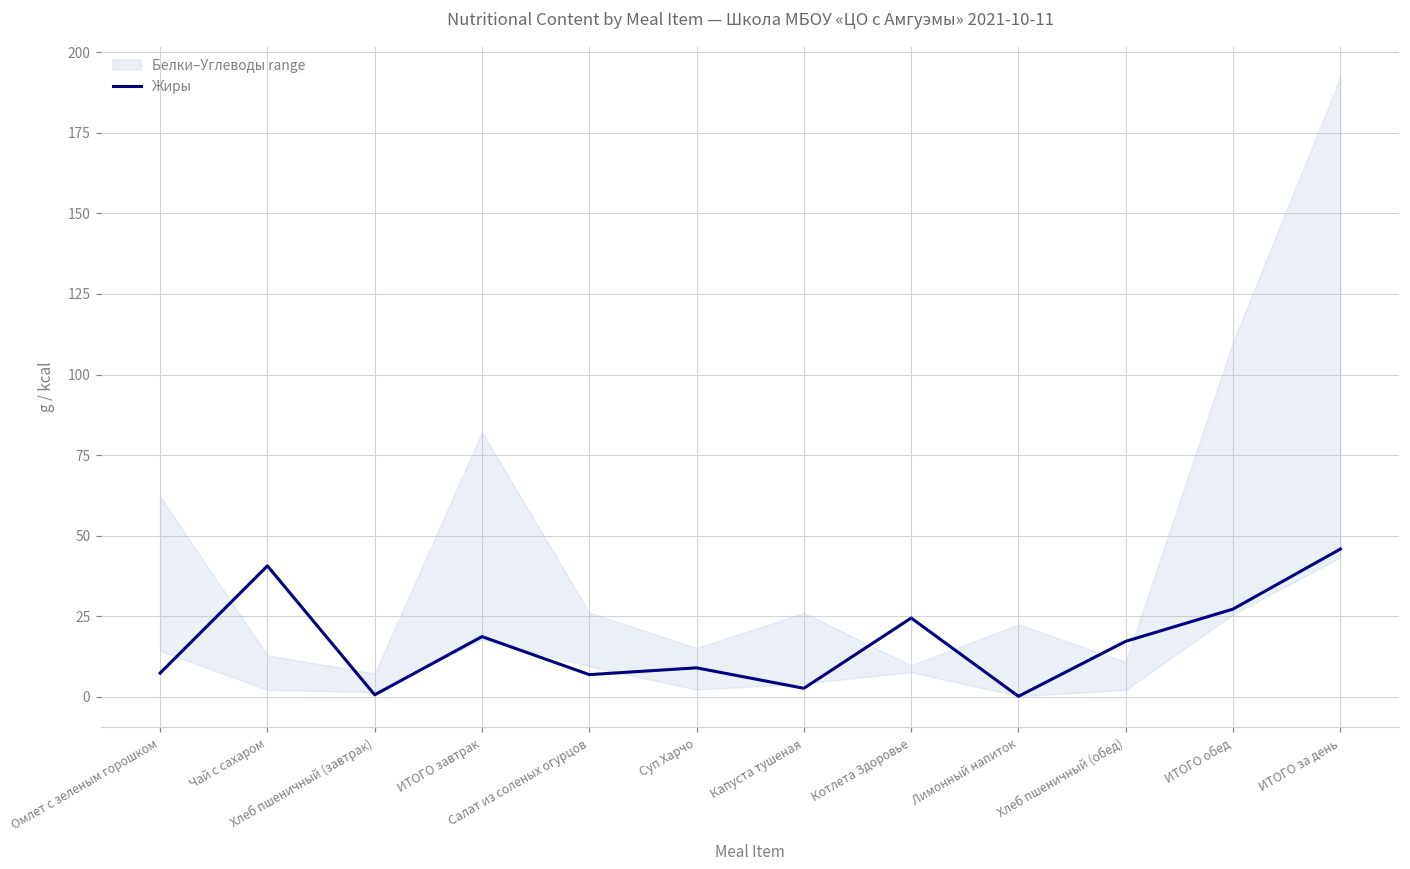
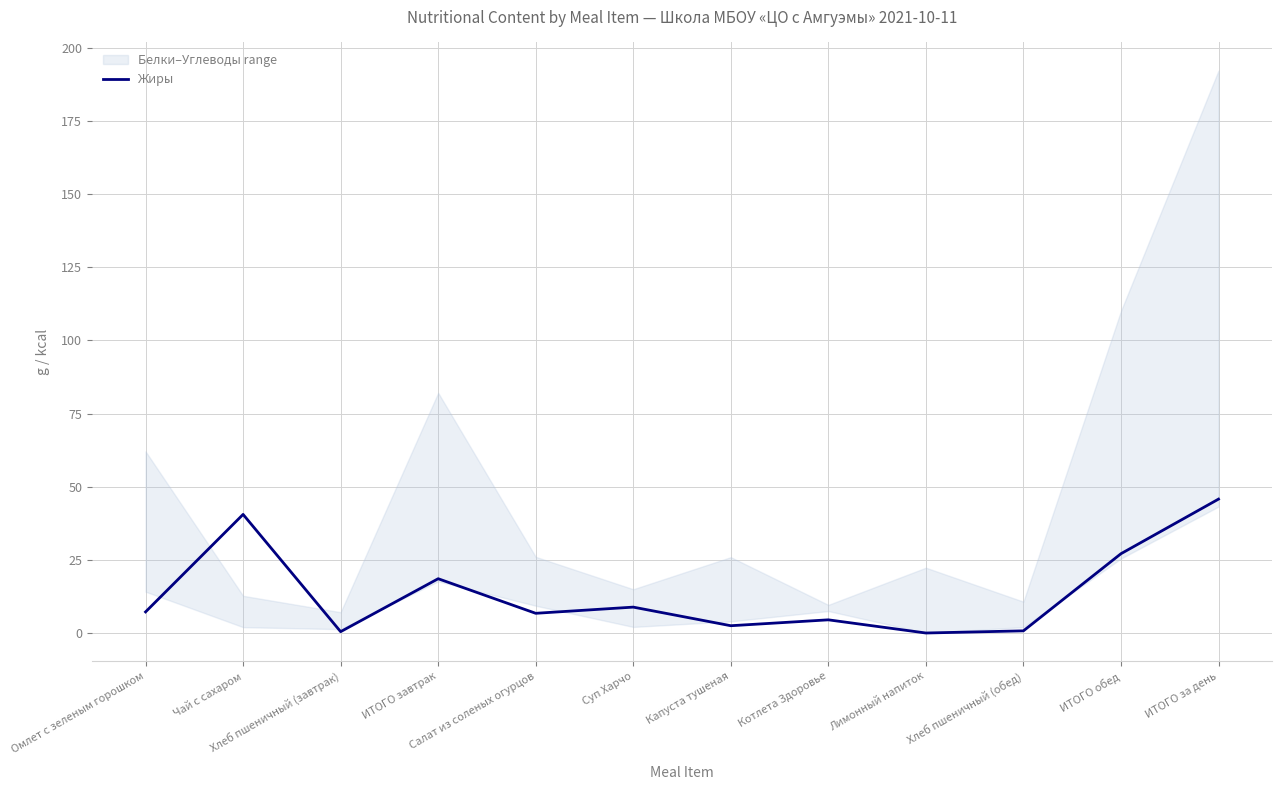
  {
    "Жиры": {
      "Омлет с зеленым горошком": 7,
      "Чай с сахаром": 41,
      "Хлеб пшеничный (завтрак)": 1,
      "ИТОГО завтрак": 19,
      "Салат из соленых огурцов": 7,
      "Суп Харчо": 9,
      "Капуста тушеная": 3,
-     "Котлета Здоровье": 24,
+     "Котлета Здоровье": 5,
      "Лимонный напиток": 0,
-     "Хлеб пшеничный (обед)": 17,
+     "Хлеб пшеничный (обед)": 1,
      "ИТОГО обед": 27,
      "ИТОГО за день": 46
    }
  }
